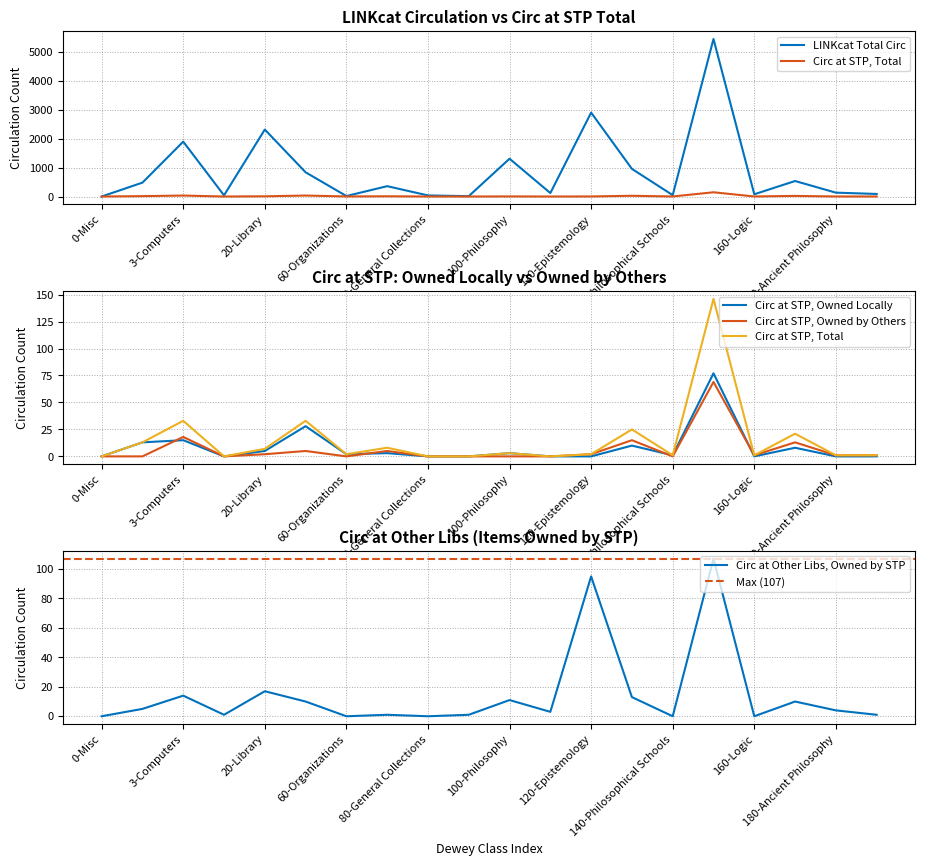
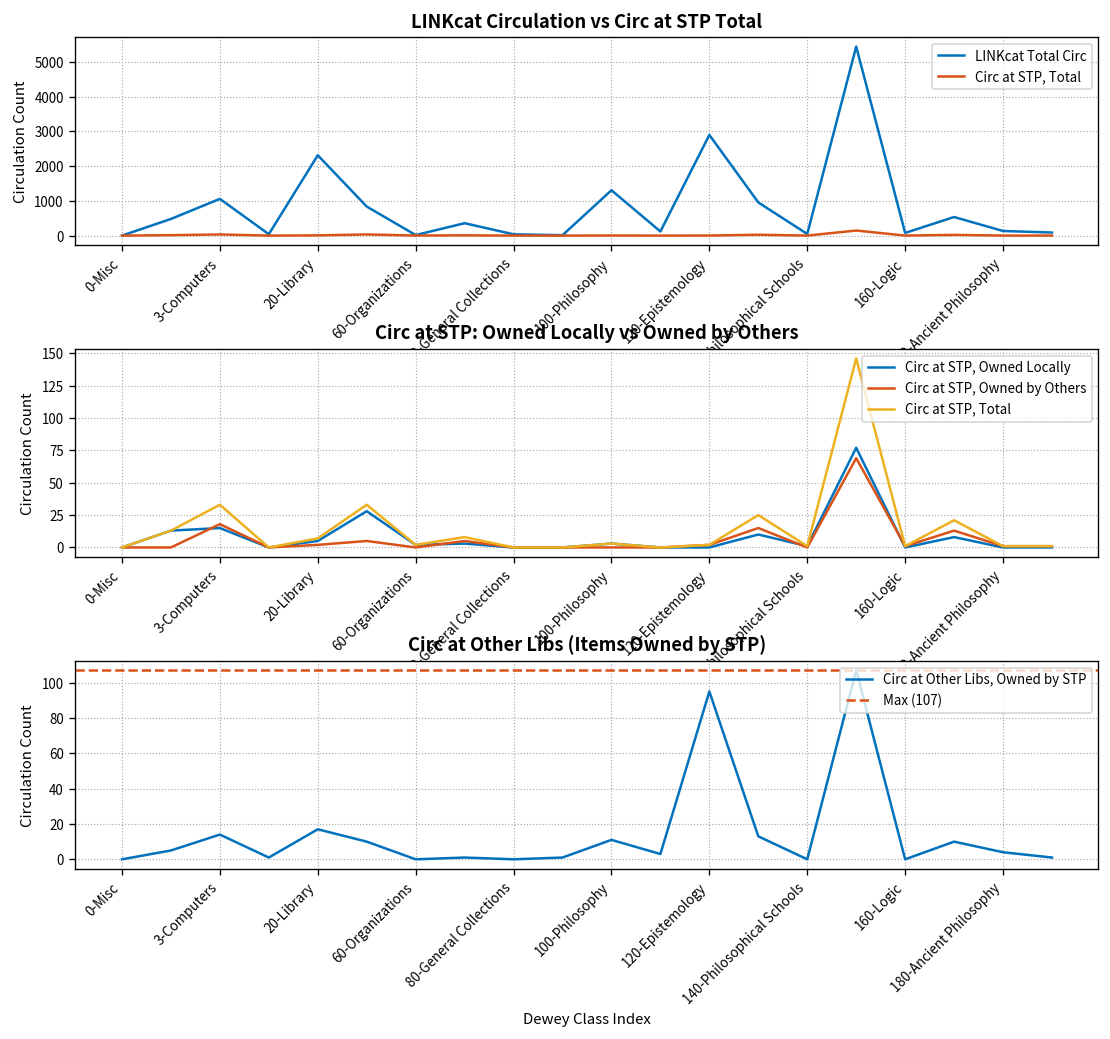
  {
    "LINKcat Circulation vs Circ at STP Total": {
      "LINKcat Total Circ": {
-       "3-Computers": 1900,
+       "3-Computers": 1100,
        "20-Library": 2300,
        "100-Philosophy": 1300,
        "120-Epistemology": 2900,
        "180-Ancient Philosophy": 100
      }
    },
    "Circ at STP: Owned Locally vs Owned by Others": {
      "Circ at STP, Owned Locally": {
        "3-Computers": 15
      },
      "Circ at STP, Owned by Others": {
        "3-Computers": 18,
        "20-Library": 2,
        "100-Philosophy": 0
      },
      "Circ at STP, Total": {
        "3-Computers": 33
      }
    },
    "Circ at Other Libs (Items Owned by STP)": {
      "0-Misc": 0,
      "3-Computers": 14,
      "20-Library": 17,
      "60-Organizations": 0,
      "80-General Collections": 0,
      "100-Philosophy": 11,
      "120-Epistemology": 95,
      "140-Philosophical Schools": 0,
      "160-Logic": 0,
      "180-Ancient Philosophy": 4
    }
  }
